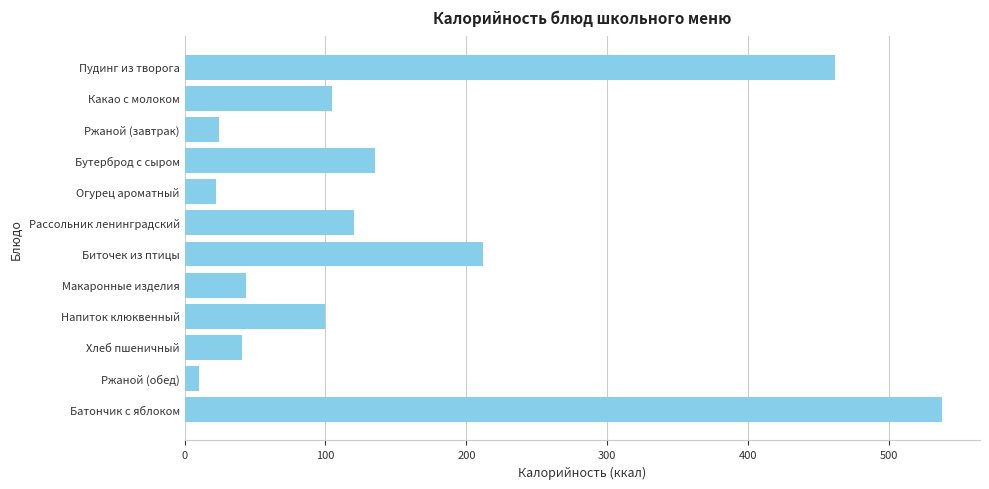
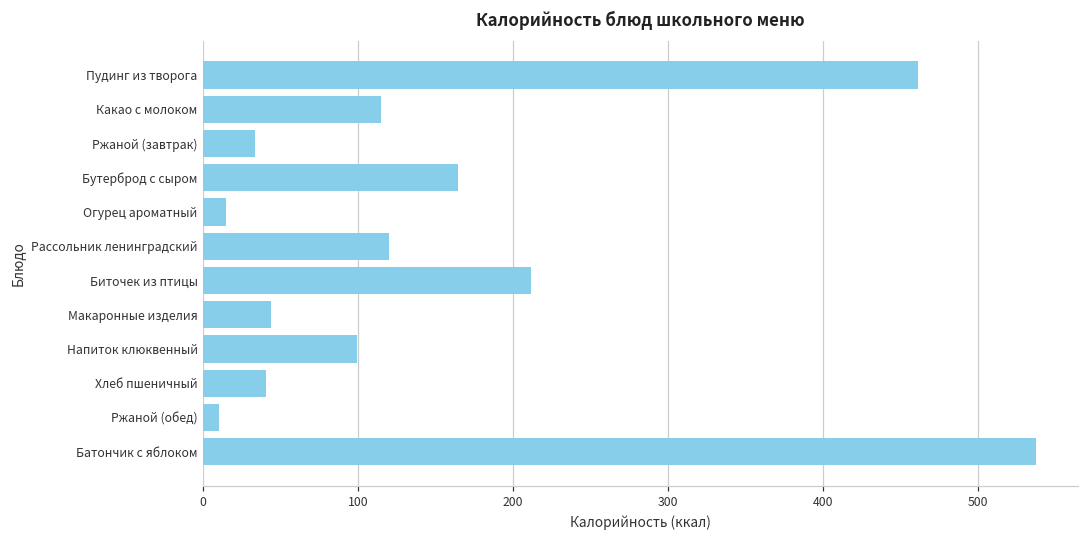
  {
    "Пудинг из творога": 461,
-   "Какао с молоком": 104,
-   "Ржаной (завтрак)": 25,
-   "Бутерброд с сыром": 136,
-   "Огурец ароматный": 22,
+   "Какао с молоком": 115,
+   "Ржаной (завтрак)": 33,
+   "Бутерброд с сыром": 164,
+   "Огурец ароматный": 15,
    "Рассольник ленинградский": 120,
    "Биточек из птицы": 212,
    "Макаронные изделия": 44,
    "Напиток клюквенный": 100,
    "Хлеб пшеничный": 41,
    "Ржаной (обед)": 11,
    "Батончик с яблоком": 538
  }
